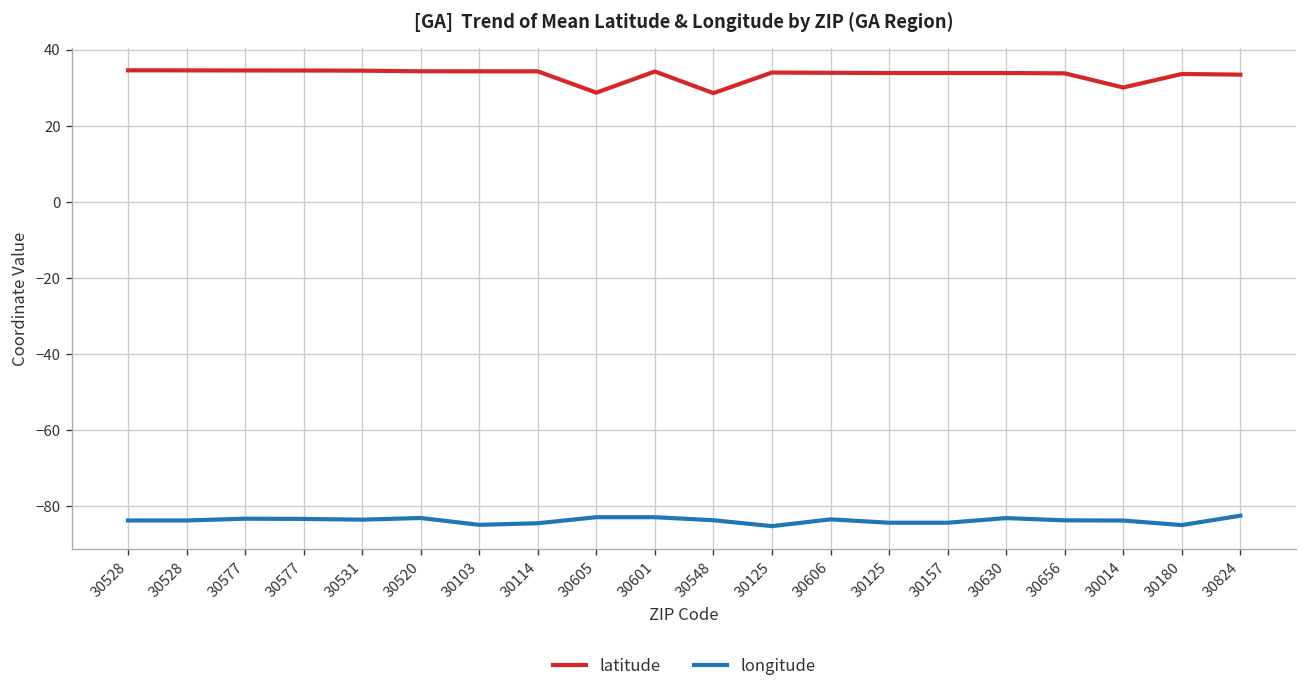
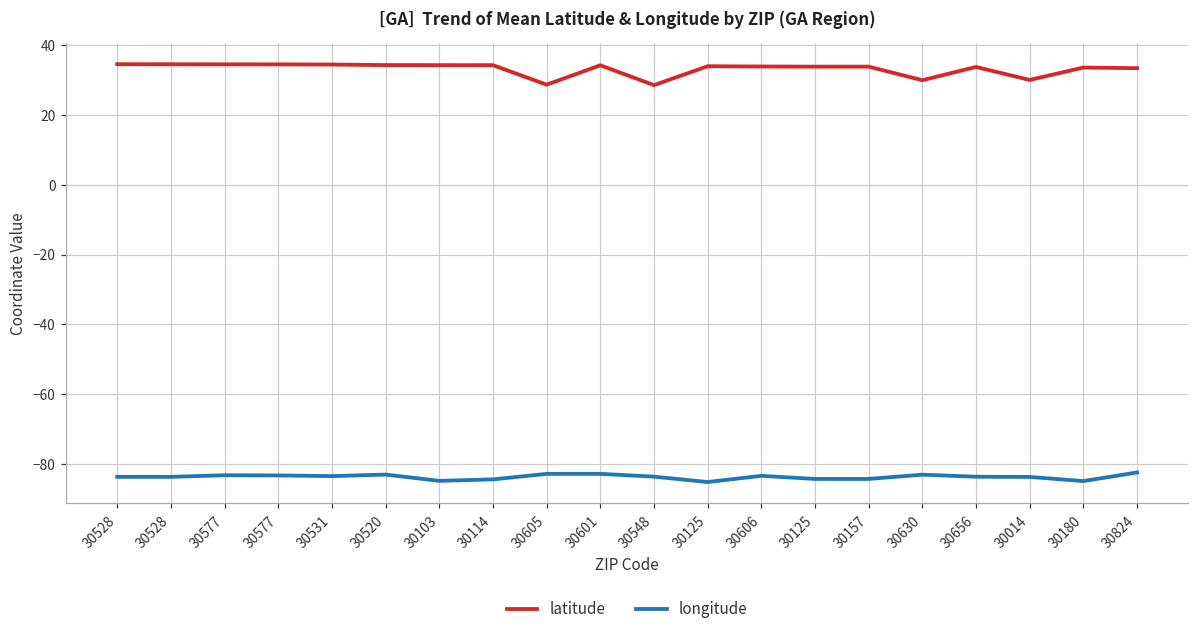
  {
    "latitude": {
      "30531": 35,
      "30520": 34,
      "30103": 34,
      "30114": 34,
      "30605": 29,
      "30601": 34,
      "30548": 29,
      "30606": 34,
      "30157": 34,
-     "30630": 34,
+     "30630": 30,
      "30656": 34,
      "30014": 30,
      "30180": 34,
      "30824": 33
    },
    "longitude": {
      "30531": -84,
      "30520": -83,
      "30103": -85,
      "30114": -84,
      "30605": -83,
      "30601": -83,
      "30548": -84,
      "30606": -83,
      "30157": -84,
      "30630": -83,
      "30656": -84,
      "30014": -84,
      "30180": -85,
      "30824": -83
    }
  }
